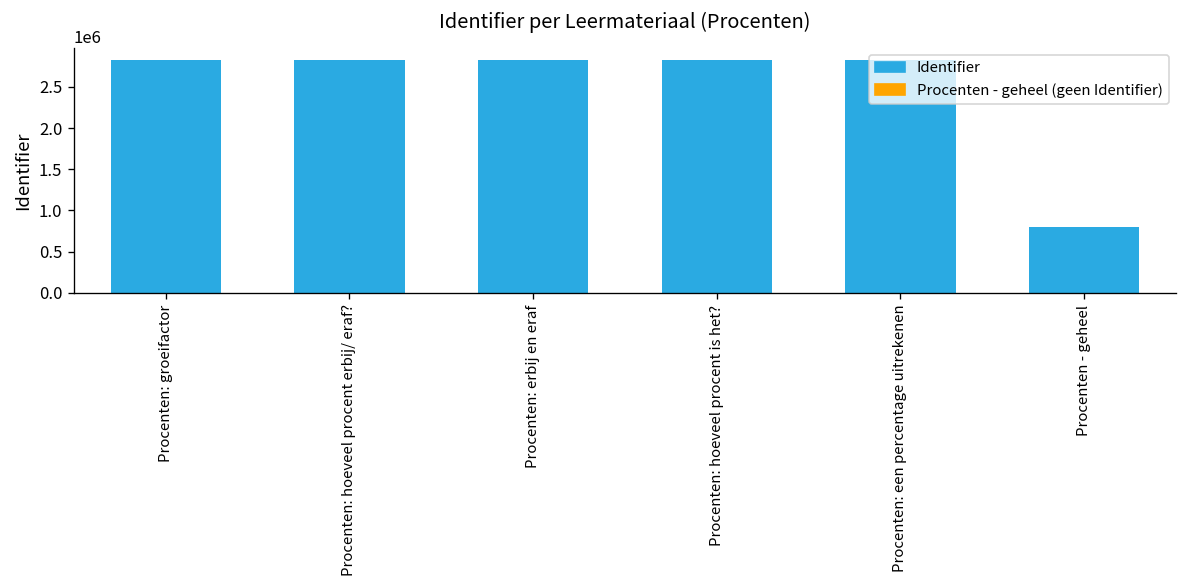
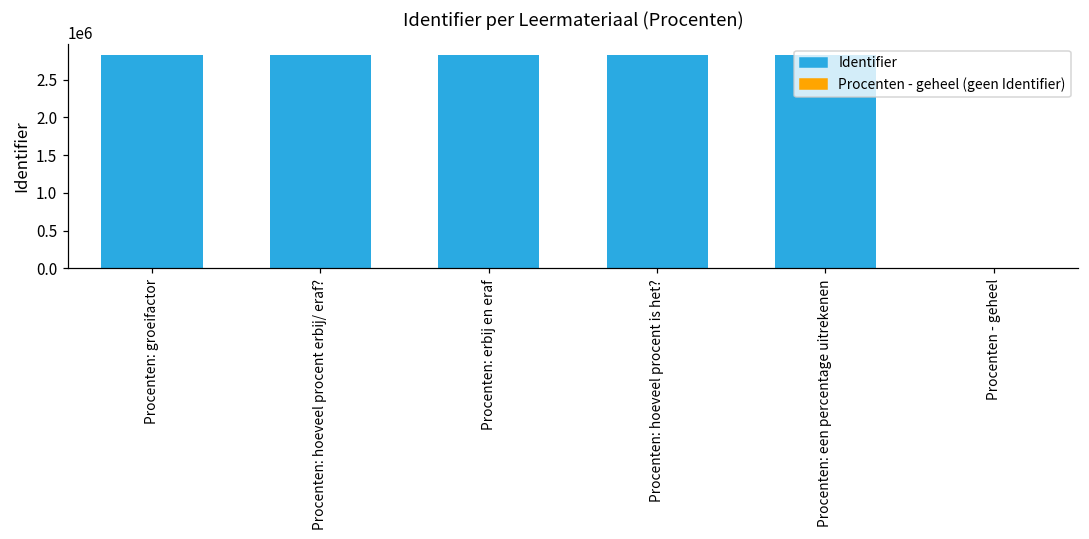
  {
    "Procenten: groeifactor": 2800000,
    "Procenten: hoeveel procent erbij/ eraf?": 2800000,
    "Procenten: erbij en eraf": 2800000,
    "Procenten: hoeveel procent is het?": 2800000,
-   "Procenten - geheel": 800000
+   "Procenten - geheel": 0
  }
